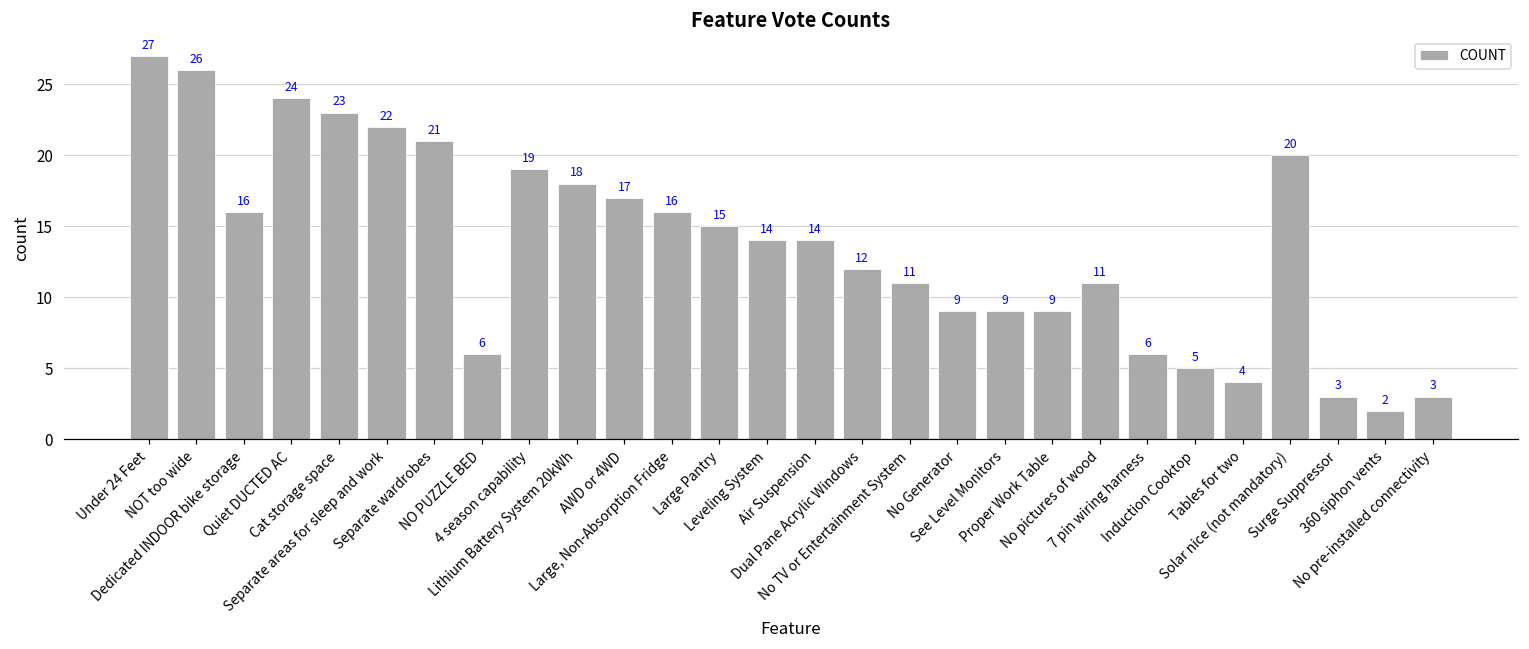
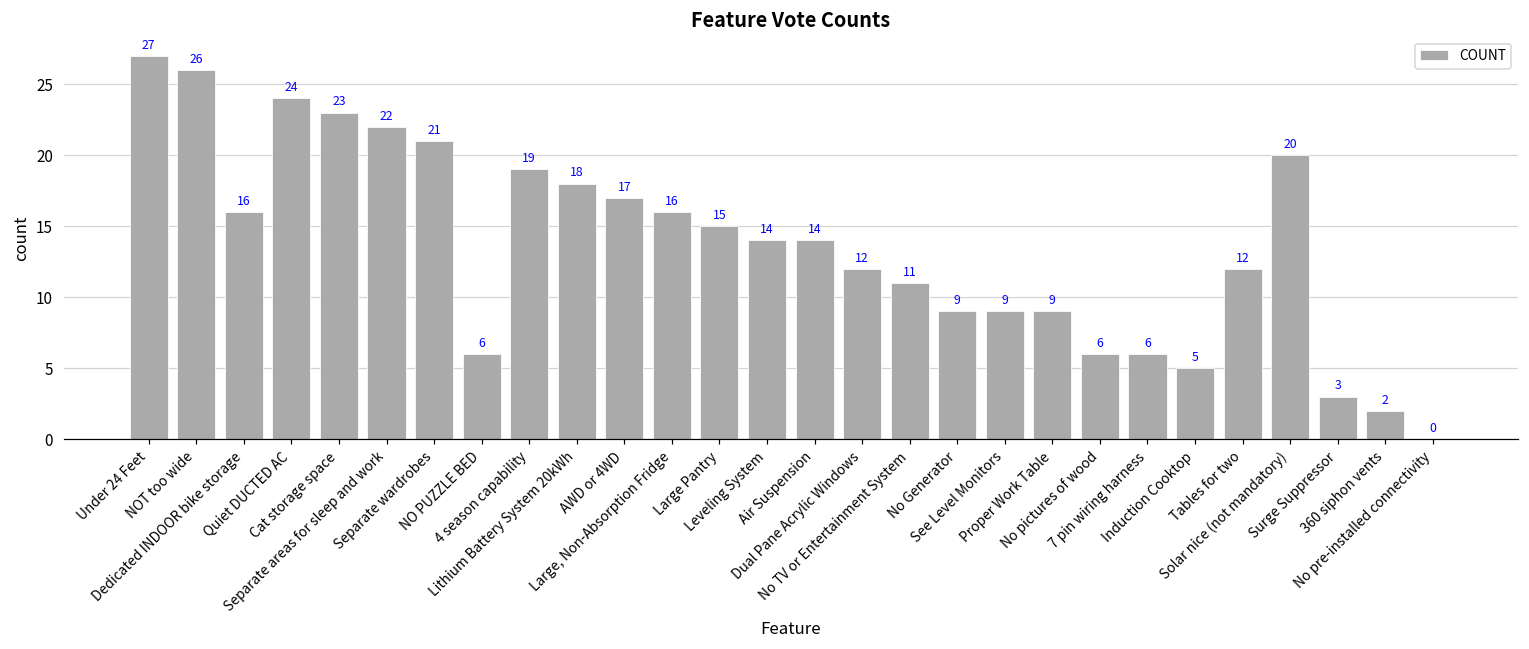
  {
    "Under 24 Feet": 27,
    "NOT too wide": 26,
    "Dedicated INDOOR bike storage": 16,
    "Quiet DUCTED AC": 24,
    "Cat storage space": 23,
    "Separate areas for sleep and work": 22,
    "Separate wardrobes": 21,
    "NO PUZZLE BED": 6,
    "4 season capability": 19,
    "Lithium Battery System 20kWh": 18,
    "AWD or 4WD": 17,
    "Large, Non-Absorption Fridge": 16,
    "Large Pantry": 15,
    "Leveling System": 14,
    "Air Suspension": 14,
    "Dual Pane Acrylic Windows": 12,
    "No TV or Entertainment System": 11,
    "No Generator": 9,
    "See Level Monitors": 9,
    "Proper Work Table": 9,
-   "No pictures of wood": 11,
+   "No pictures of wood": 6,
    "7 pin wiring harness": 6,
    "Induction Cooktop": 5,
-   "Tables for two": 4,
+   "Tables for two": 12,
    "Solar nice (not mandatory)": 20,
    "Surge Suppressor": 3,
    "360 siphon vents": 2,
-   "No pre-installed connectivity": 3
+   "No pre-installed connectivity": 0
  }
